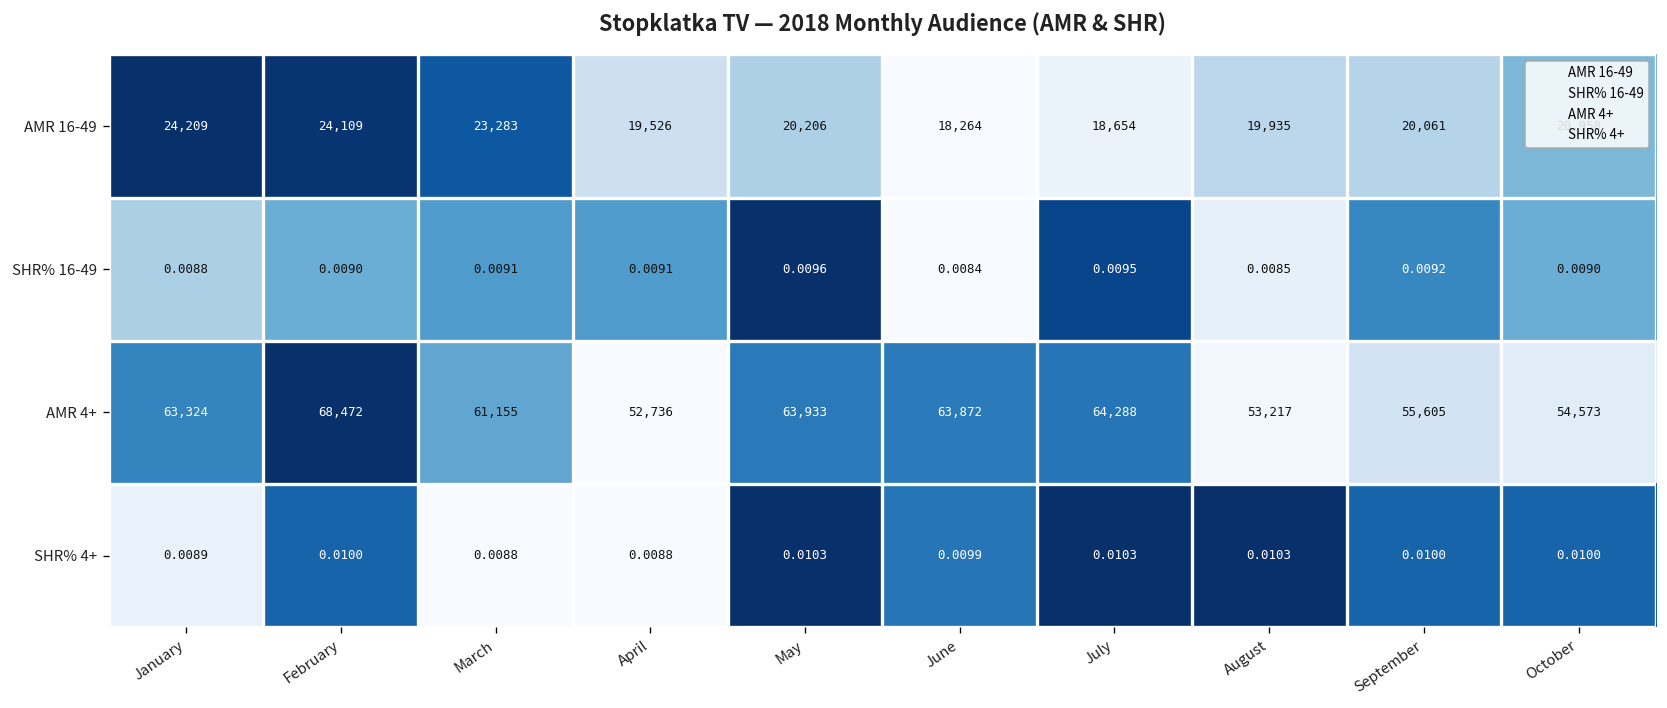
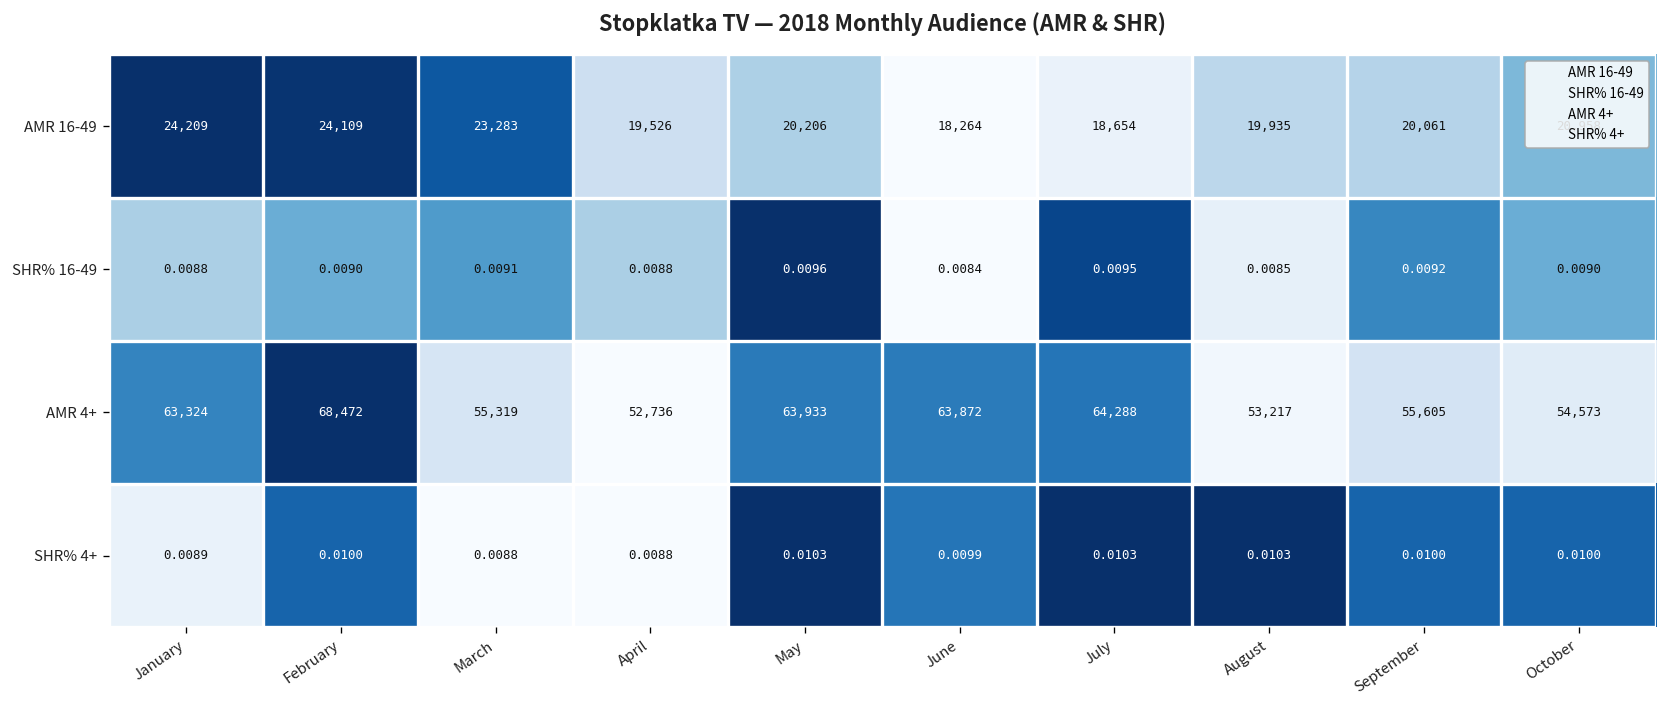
  {
    "AMR 16-49": {
      "January": "24,209",
      "February": "24,109",
      "March": "23,283",
      "April": "19,526",
      "May": "20,206",
      "June": "18,264",
      "July": "18,654",
      "August": "19,935",
      "September": "20,061"
    },
    "SHR% 16-49": {
      "January": "0.0088",
      "February": "0.0090",
      "March": "0.0091",
-     "April": "0.0091",
+     "April": "0.0088",
      "May": "0.0096",
      "June": "0.0084",
      "July": "0.0095",
      "August": "0.0085",
      "September": "0.0092",
      "October": "0.0090"
    },
    "AMR 4+": {
      "January": "63,324",
      "February": "68,472",
-     "March": "61,155",
+     "March": "55,319",
      "April": "52,736",
      "May": "63,933",
      "June": "63,872",
      "July": "64,288",
      "August": "53,217",
      "September": "55,605",
      "October": "54,573"
    },
    "SHR% 4+": {
      "January": "0.0089",
      "February": "0.0100",
      "March": "0.0088",
      "April": "0.0088",
      "May": "0.0103",
      "June": "0.0099",
      "July": "0.0103",
      "August": "0.0103",
      "September": "0.0100",
      "October": "0.0100"
    }
  }
